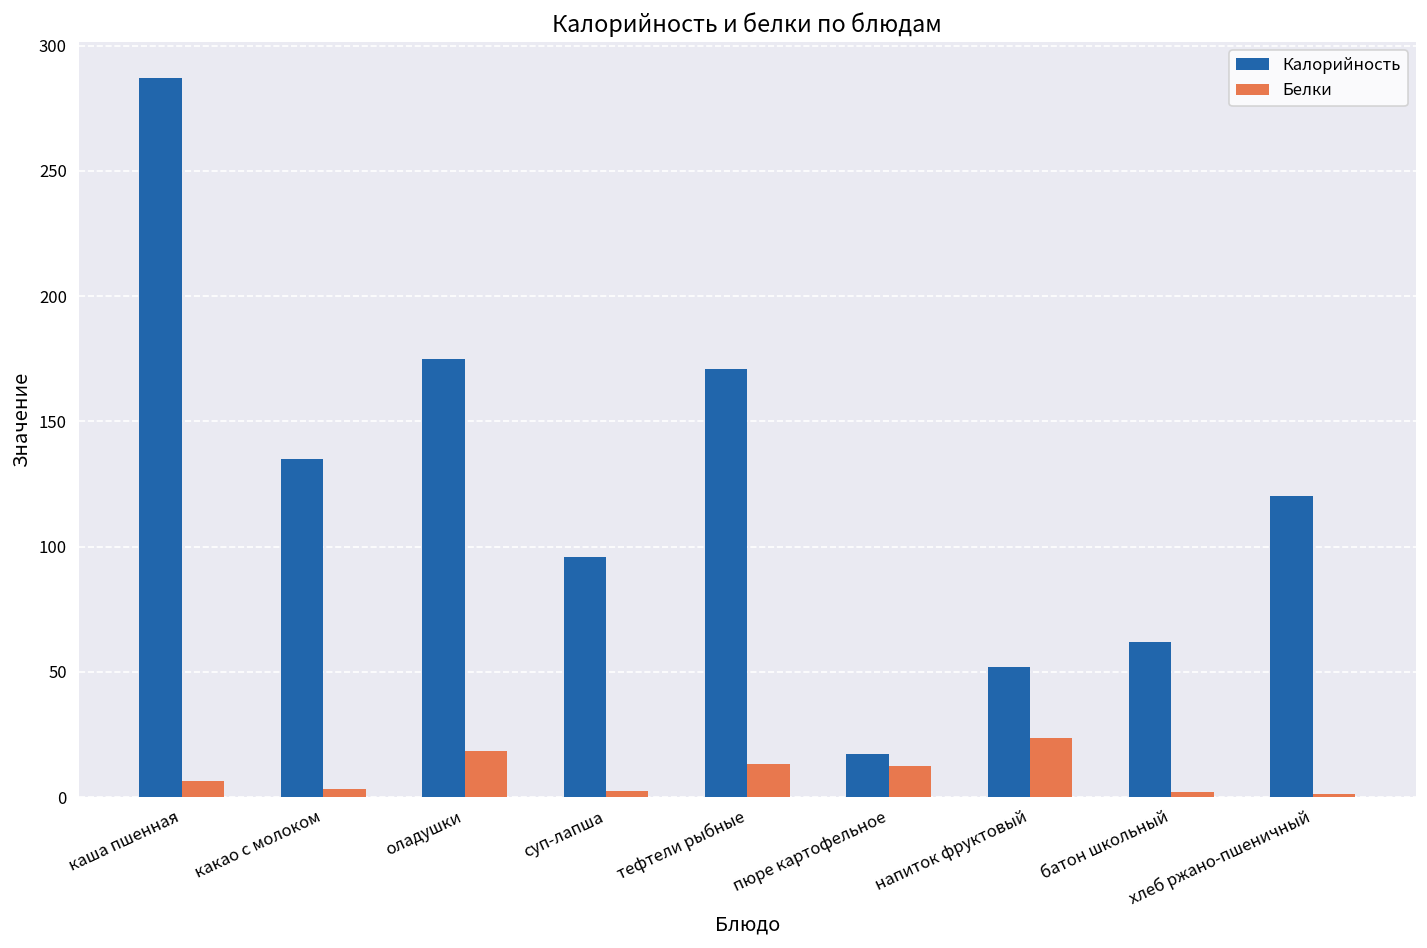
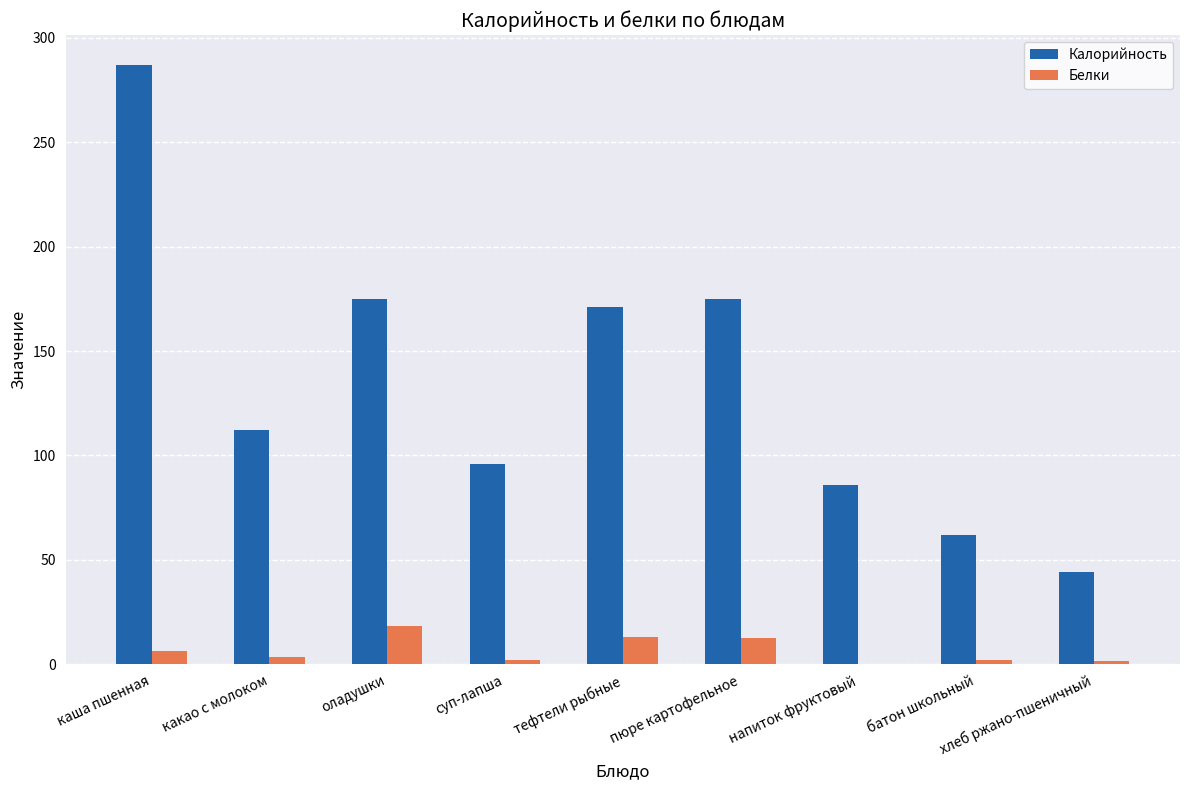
  {
    "Калорийность": {
      "каша пшенная": 287,
-     "какао с молоком": 135,
+     "какао с молоком": 112,
      "оладушки": 175,
      "суп-лапша": 96,
      "тефтели рыбные": 171,
-     "пюре картофельное": 17,
-     "напиток фруктовый": 52,
+     "пюре картофельное": 175,
+     "напиток фруктовый": 86,
      "батон школьный": 62,
-     "хлеб ржано-пшеничный": 120
+     "хлеб ржано-пшеничный": 44
    },
    "Белки": {
      "каша пшенная": 6,
      "какао с молоком": 3,
      "оладушки": 18,
      "суп-лапша": 2,
      "тефтели рыбные": 13,
      "пюре картофельное": 12,
-     "напиток фруктовый": 23,
+     "напиток фруктовый": 0,
      "батон школьный": 2,
      "хлеб ржано-пшеничный": 1
    }
  }
